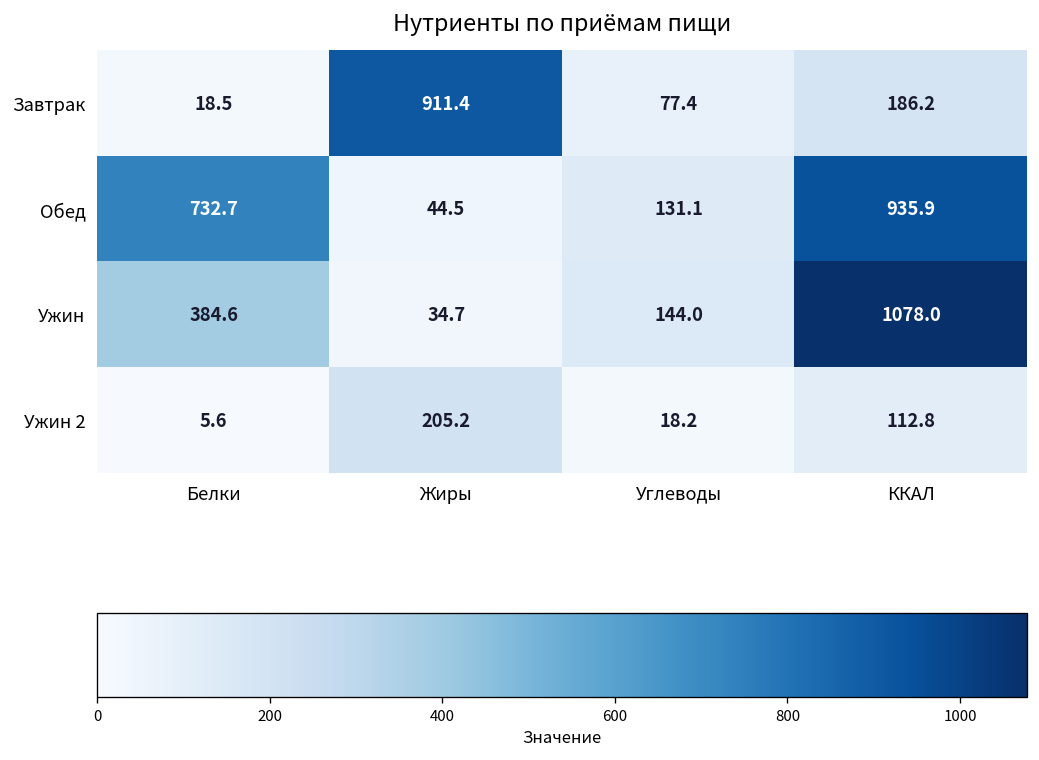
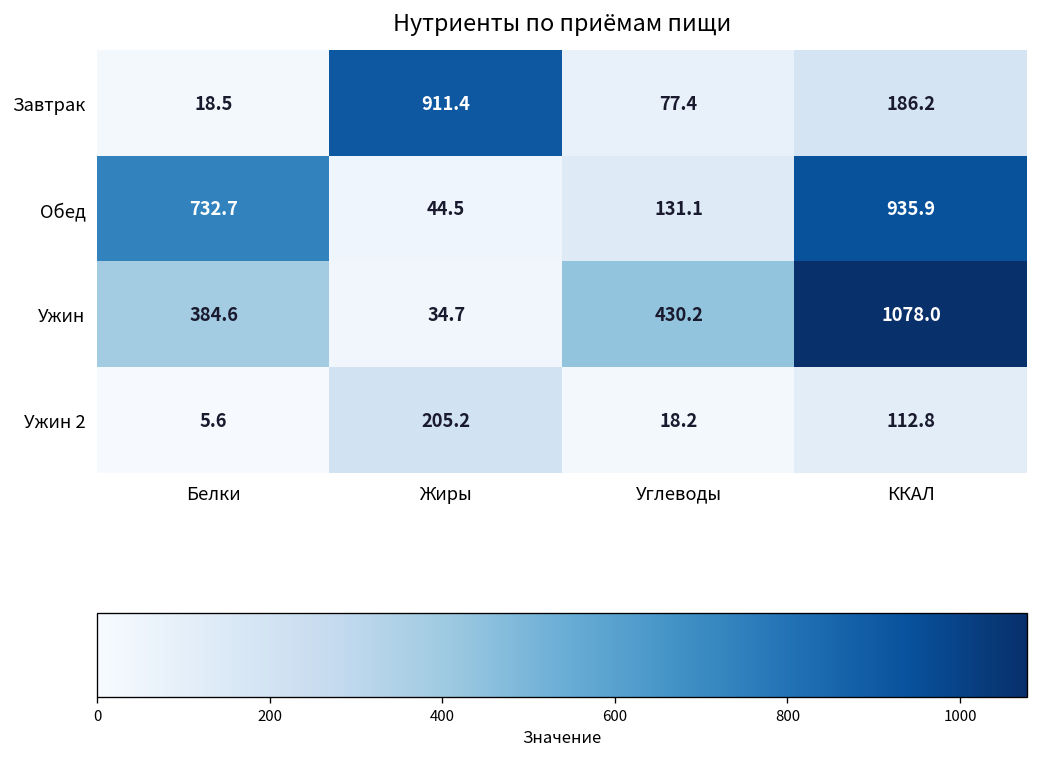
  {
    "Завтрак": {
      "Белки": 18.5,
      "Жиры": 911.4,
      "Углеводы": 77.4,
      "ККАЛ": 186.2
    },
    "Обед": {
      "Белки": 732.7,
      "Жиры": 44.5,
      "Углеводы": 131.1,
      "ККАЛ": 935.9
    },
    "Ужин": {
      "Белки": 384.6,
      "Жиры": 34.7,
-     "Углеводы": 144.0,
+     "Углеводы": 430.2,
      "ККАЛ": 1078.0
    },
    "Ужин 2": {
      "Белки": 5.6,
      "Жиры": 205.2,
      "Углеводы": 18.2,
      "ККАЛ": 112.8
    }
  }
